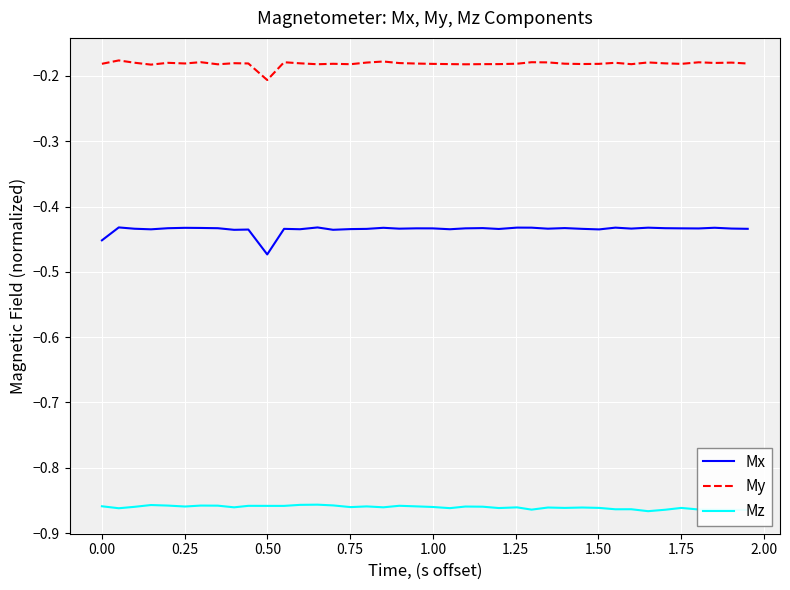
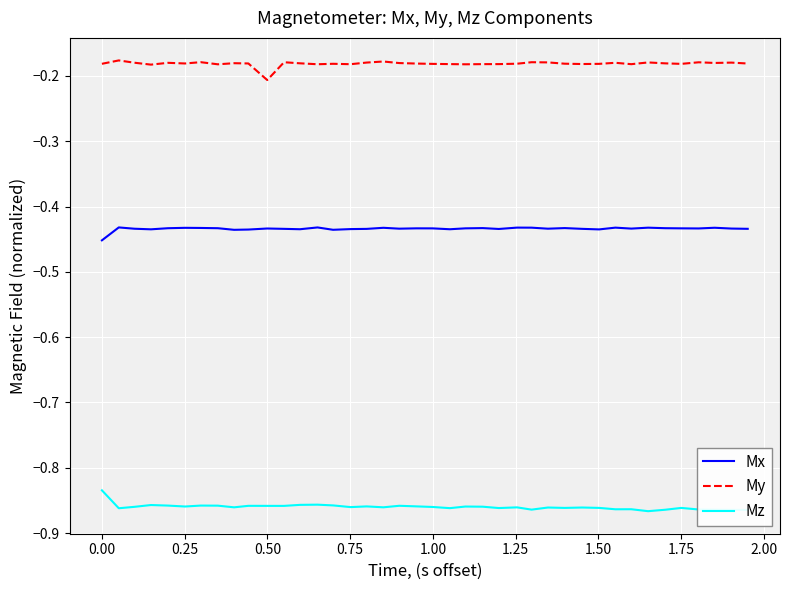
  {
    "Mx": {
      "0.00": -0.45,
-     "0.50": -0.47,
+     "0.50": -0.43,
      "1.00": -0.43,
      "1.75": -0.43
    },
    "My": {
      "0.00": -0.18,
      "0.50": -0.21,
      "1.00": -0.18,
      "1.75": -0.18
    },
    "Mz": {
-     "0.00": -0.86,
+     "0.00": -0.83,
      "0.50": -0.86,
      "1.00": -0.86,
      "1.75": -0.86
    }
  }
